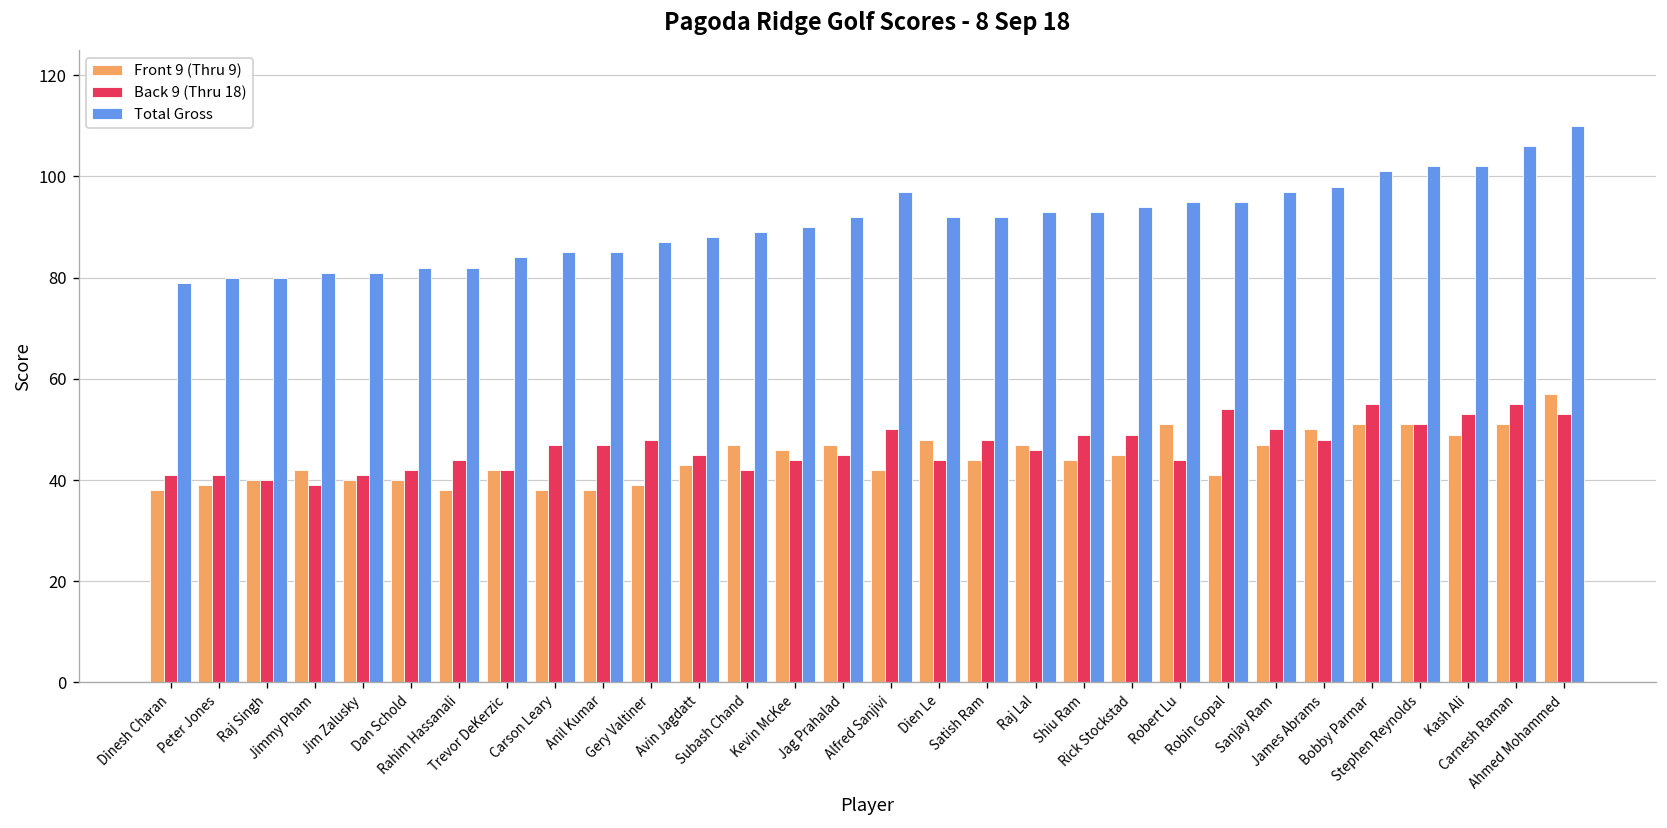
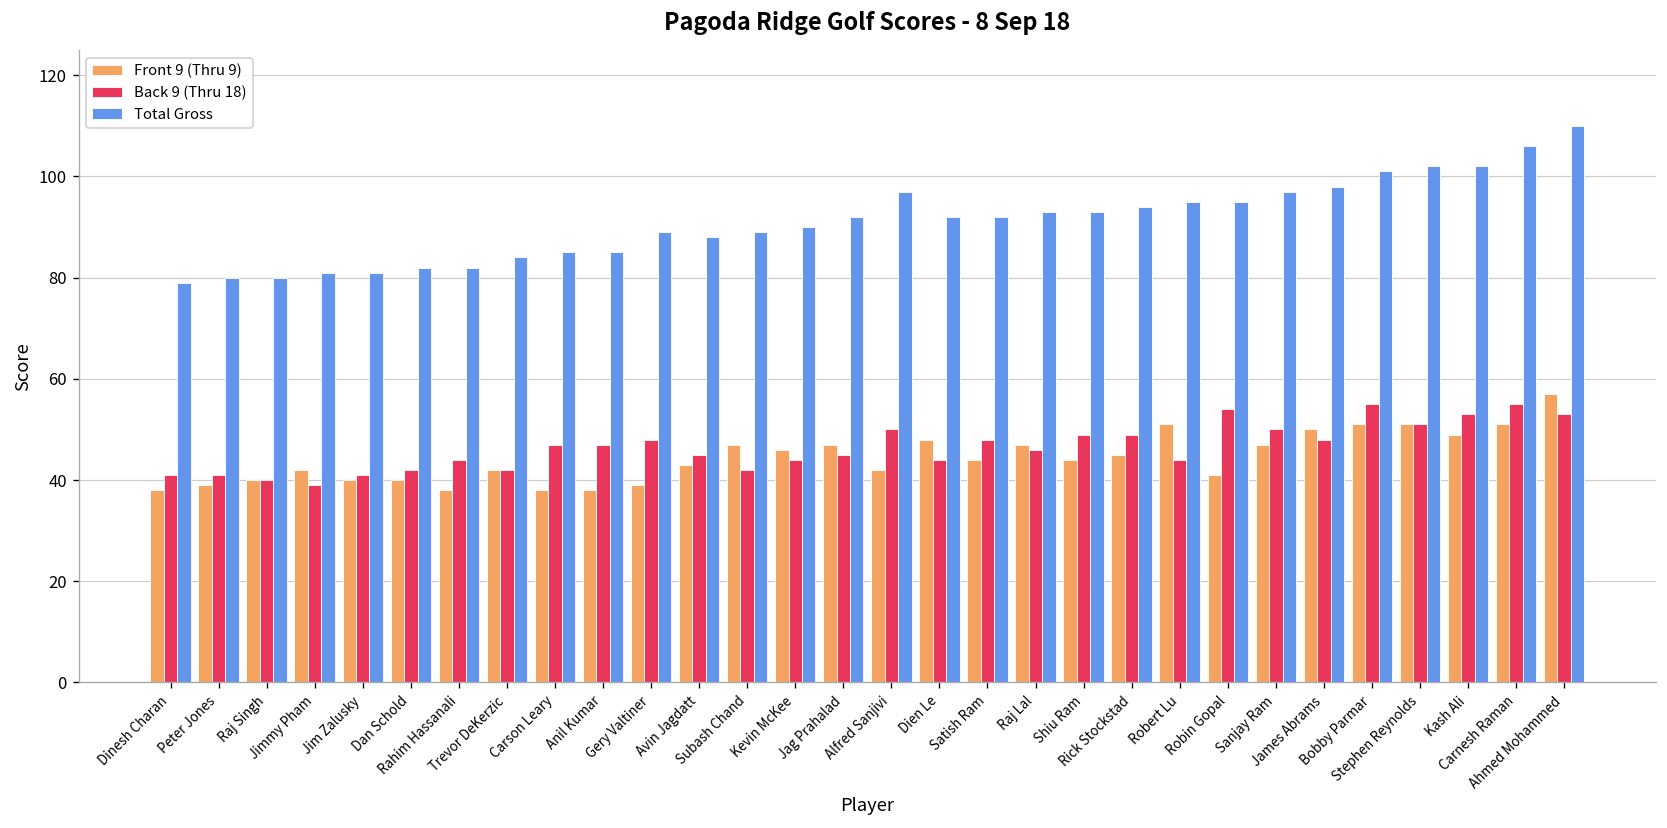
  {
    "Front 9 (Thru 9)": {
      "Dinesh Charan": 38,
      "Peter Jones": 39,
      "Raj Singh": 40,
      "Jimmy Pham": 42,
      "Jim Zalusky": 40,
      "Dan Schold": 40,
      "Rahim Hassanali": 38,
      "Trevor DeKerzic": 42,
      "Carson Leary": 38,
      "Anil Kumar": 38,
      "Gery Valtiner": 39,
      "Avin Jagdatt": 43,
      "Subash Chand": 47,
      "Kevin McKee": 46,
      "Jag Prahalad": 47,
      "Alfred Sanjivi": 42,
      "Dien Le": 48,
      "Satish Ram": 44,
      "Raj Lal": 47,
      "Shiu Ram": 44,
      "Rick Stockstad": 45,
      "Robert Lu": 51,
      "Robin Gopal": 41,
      "Sanjay Ram": 47,
      "James Abrams": 50,
      "Bobby Parmar": 51,
      "Stephen Reynolds": 51,
      "Kash Ali": 49,
      "Carnesh Raman": 51,
      "Ahmed Mohammed": 57
    },
    "Back 9 (Thru 18)": {
      "Dinesh Charan": 41,
      "Peter Jones": 41,
      "Raj Singh": 40,
      "Jimmy Pham": 39,
      "Jim Zalusky": 41,
      "Dan Schold": 42,
      "Rahim Hassanali": 44,
      "Trevor DeKerzic": 42,
      "Carson Leary": 47,
      "Anil Kumar": 47,
      "Gery Valtiner": 48,
      "Avin Jagdatt": 45,
      "Subash Chand": 42,
      "Kevin McKee": 44,
      "Jag Prahalad": 45,
      "Alfred Sanjivi": 50,
      "Dien Le": 44,
      "Satish Ram": 48,
      "Raj Lal": 46,
      "Shiu Ram": 49,
      "Rick Stockstad": 49,
      "Robert Lu": 44,
      "Robin Gopal": 54,
      "Sanjay Ram": 50,
      "James Abrams": 48,
      "Bobby Parmar": 55,
      "Stephen Reynolds": 51,
      "Kash Ali": 53,
      "Carnesh Raman": 55,
      "Ahmed Mohammed": 53
    },
    "Total Gross": {
      "Dinesh Charan": 79,
      "Peter Jones": 80,
      "Raj Singh": 80,
      "Jimmy Pham": 81,
      "Jim Zalusky": 81,
      "Dan Schold": 82,
      "Rahim Hassanali": 82,
      "Trevor DeKerzic": 84,
      "Carson Leary": 85,
      "Anil Kumar": 85,
-     "Gery Valtiner": 87,
+     "Gery Valtiner": 89,
      "Avin Jagdatt": 88,
      "Subash Chand": 89,
      "Kevin McKee": 90,
      "Jag Prahalad": 92,
      "Alfred Sanjivi": 97,
      "Dien Le": 92,
      "Satish Ram": 92,
      "Raj Lal": 93,
      "Shiu Ram": 93,
      "Rick Stockstad": 94,
      "Robert Lu": 95,
      "Robin Gopal": 95,
      "Sanjay Ram": 97,
      "James Abrams": 98,
      "Bobby Parmar": 101,
      "Stephen Reynolds": 102,
      "Kash Ali": 102,
      "Carnesh Raman": 106,
      "Ahmed Mohammed": 110
    }
  }
